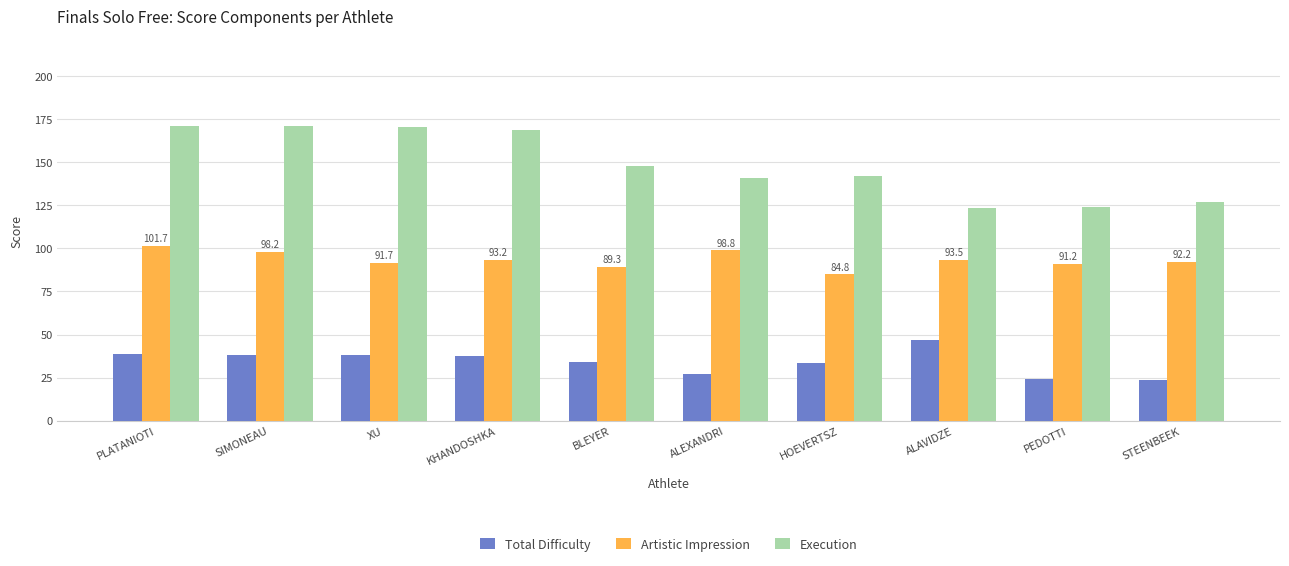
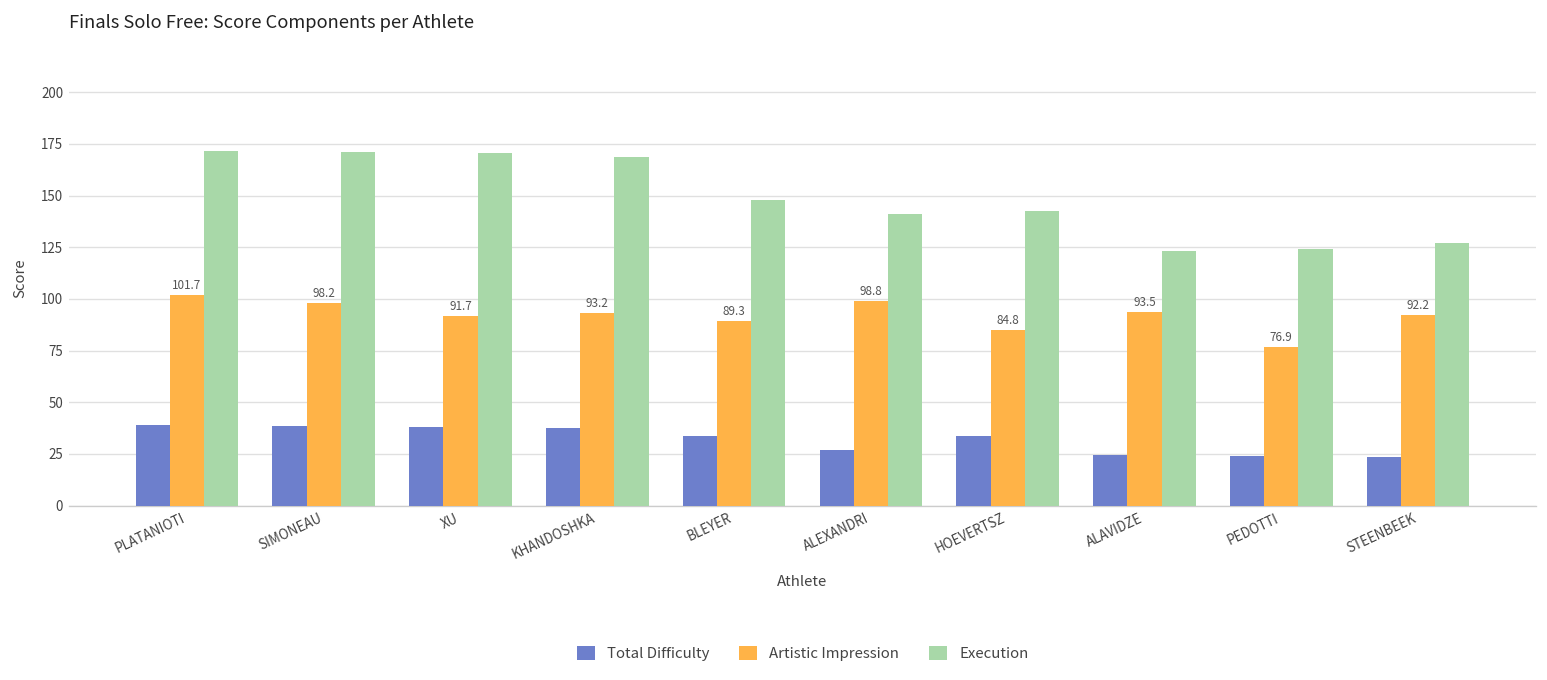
  {
    "Total Difficulty": {
      "PLATANIOTI": 39,
      "SIMONEAU": 38,
      "XU": 38,
      "KHANDOSHKA": 37,
      "BLEYER": 34,
      "ALEXANDRI": 27,
      "HOEVERTSZ": 34,
-     "ALAVIDZE": 47,
+     "ALAVIDZE": 25,
      "PEDOTTI": 24,
      "STEENBEEK": 24
    },
    "Artistic Impression": {
      "PLATANIOTI": 101.7,
      "SIMONEAU": 98.2,
      "XU": 91.7,
      "KHANDOSHKA": 93.2,
      "BLEYER": 89.3,
      "ALEXANDRI": 98.8,
      "HOEVERTSZ": 84.8,
      "ALAVIDZE": 93.5,
-     "PEDOTTI": 91.2,
+     "PEDOTTI": 76.9,
      "STEENBEEK": 92.2
    },
    "Execution": {
      "PLATANIOTI": 171,
      "SIMONEAU": 171,
      "XU": 171,
      "KHANDOSHKA": 169,
      "BLEYER": 148,
      "ALEXANDRI": 141,
      "HOEVERTSZ": 142,
      "ALAVIDZE": 123,
      "PEDOTTI": 124,
      "STEENBEEK": 127
    }
  }
